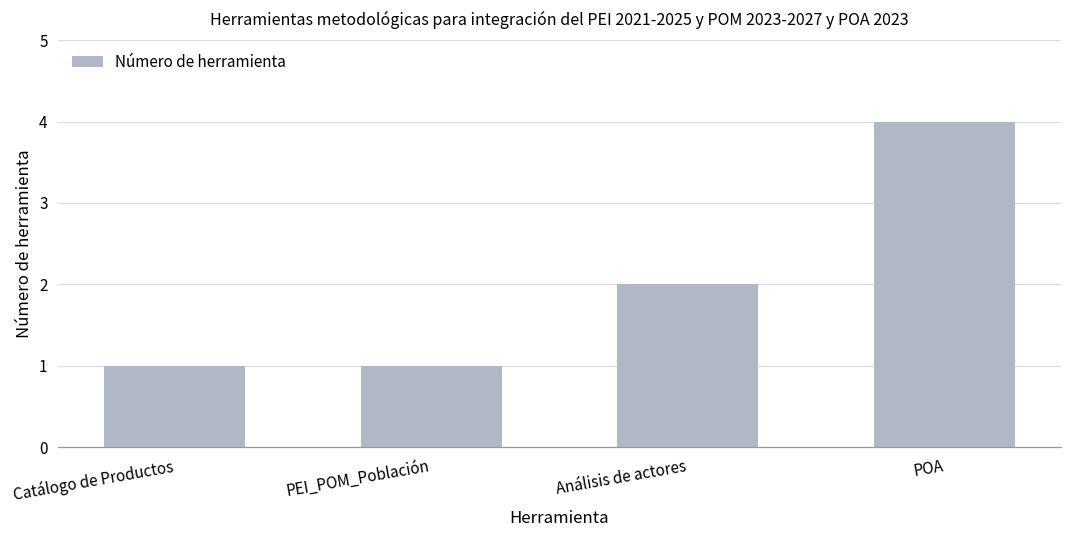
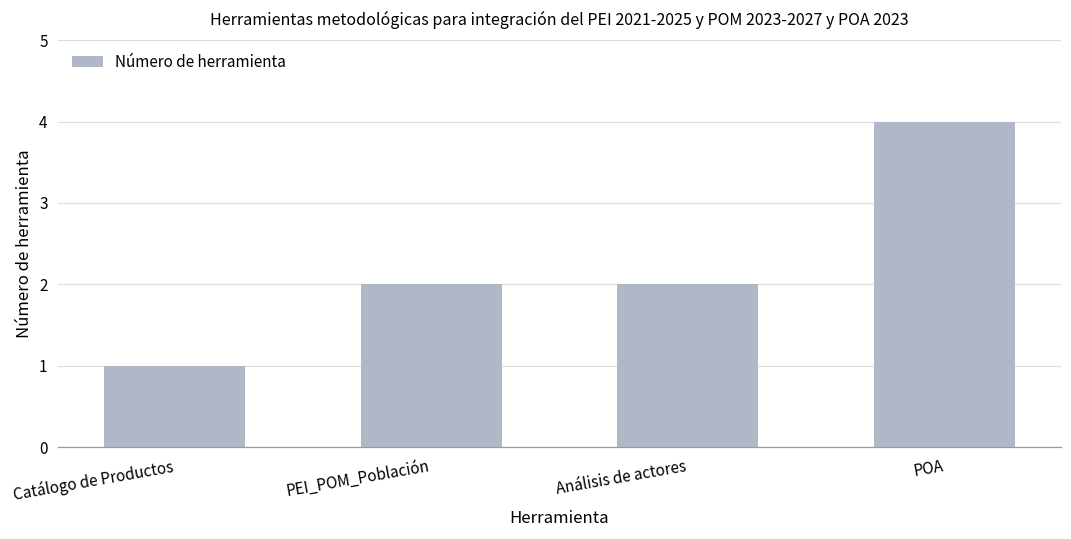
  {
    "Catálogo de Productos": 1,
-   "PEI_POM_Población": 1,
+   "PEI_POM_Población": 2,
    "Análisis de actores": 2,
    "POA": 4
  }
